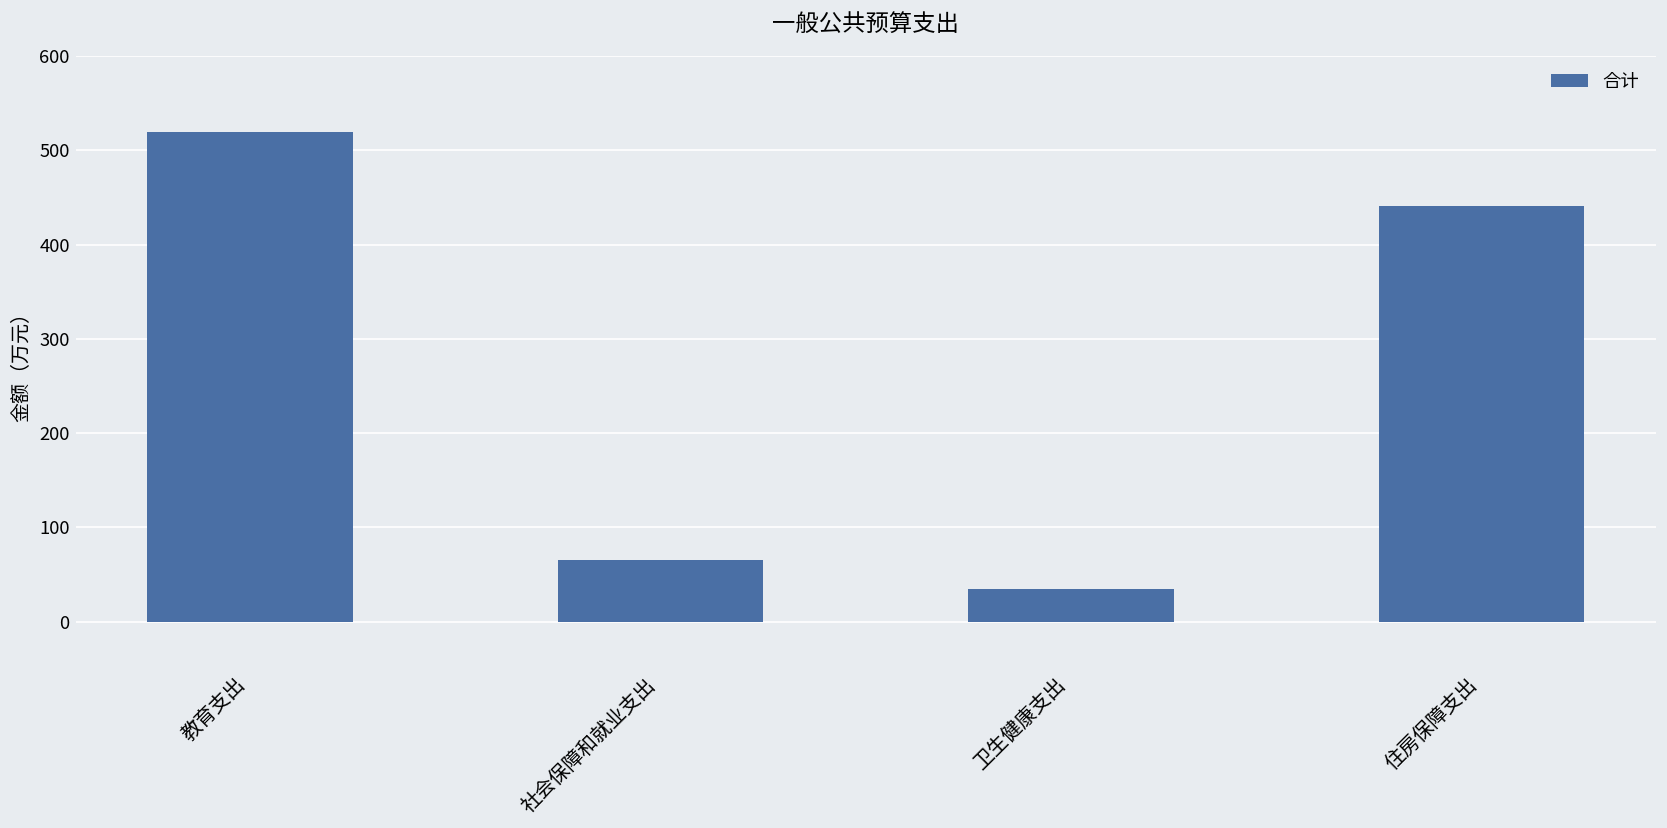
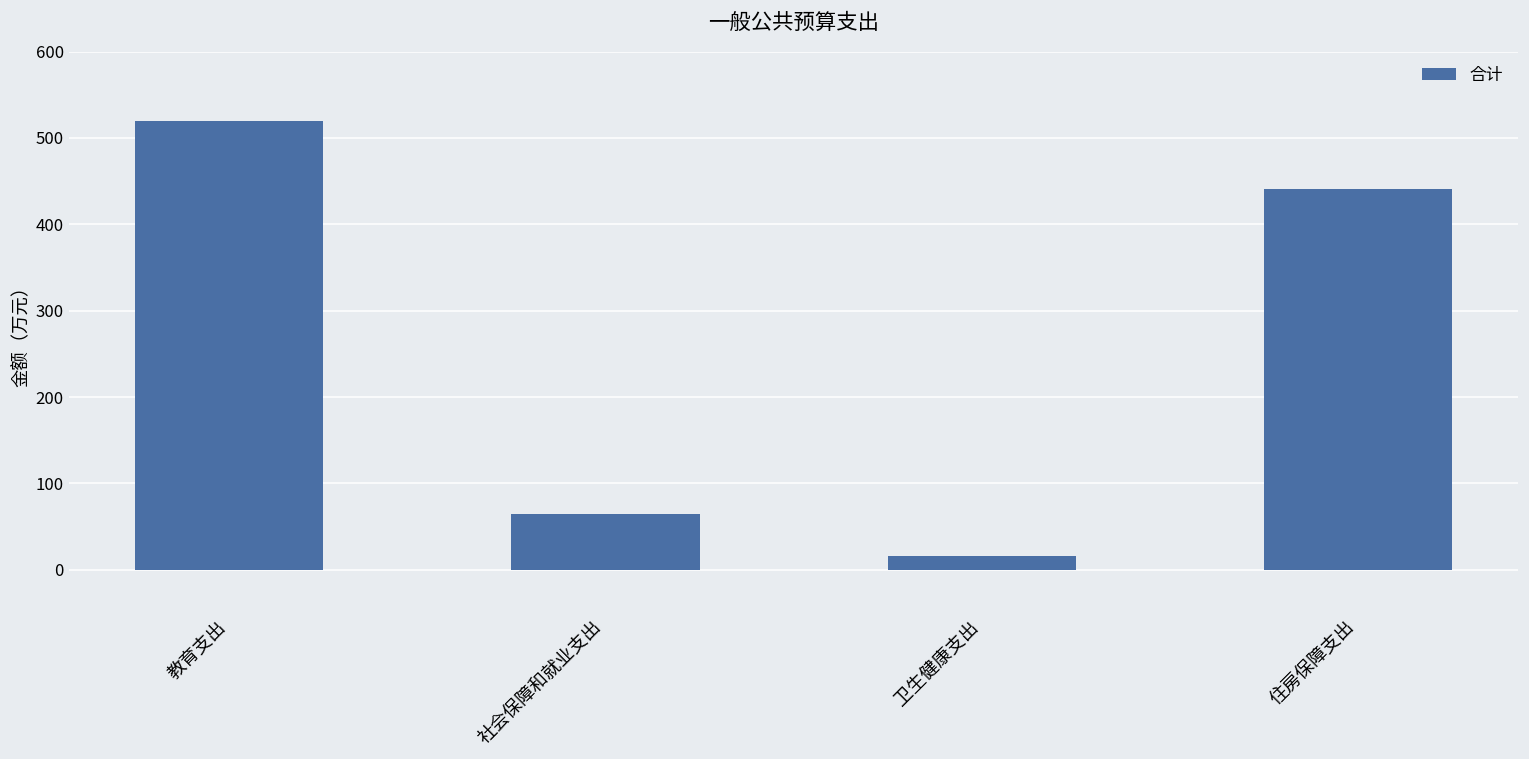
  {
    "教育支出": 520,
    "社会保障和就业支出": 70,
-   "卫生健康支出": 30,
+   "卫生健康支出": 20,
    "住房保障支出": 440
  }
